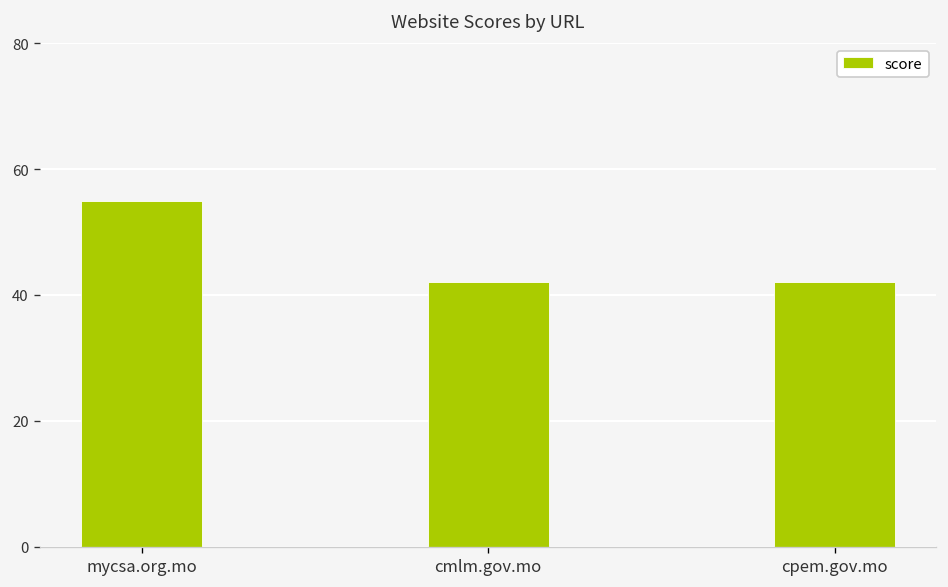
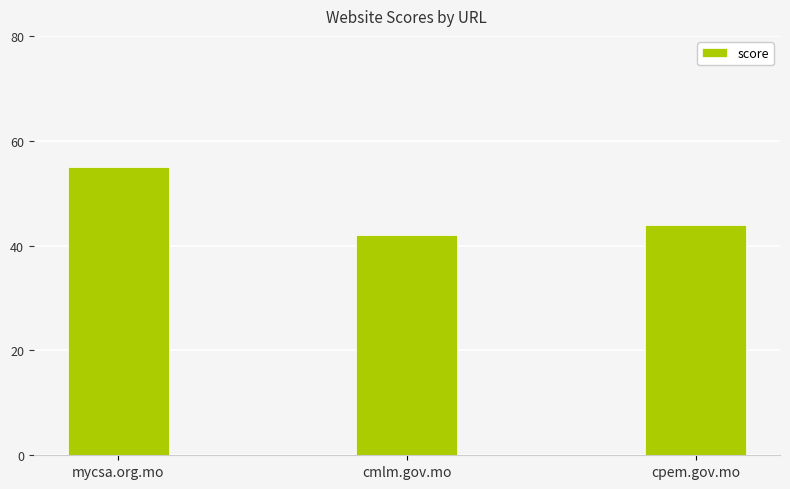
  {
    "mycsa.org.mo": 55,
    "cmlm.gov.mo": 42,
-   "cpem.gov.mo": 42
+   "cpem.gov.mo": 44
  }
